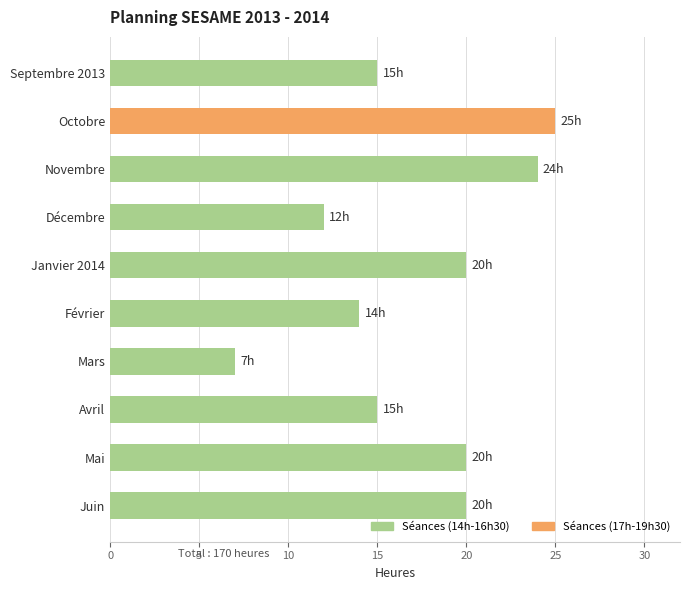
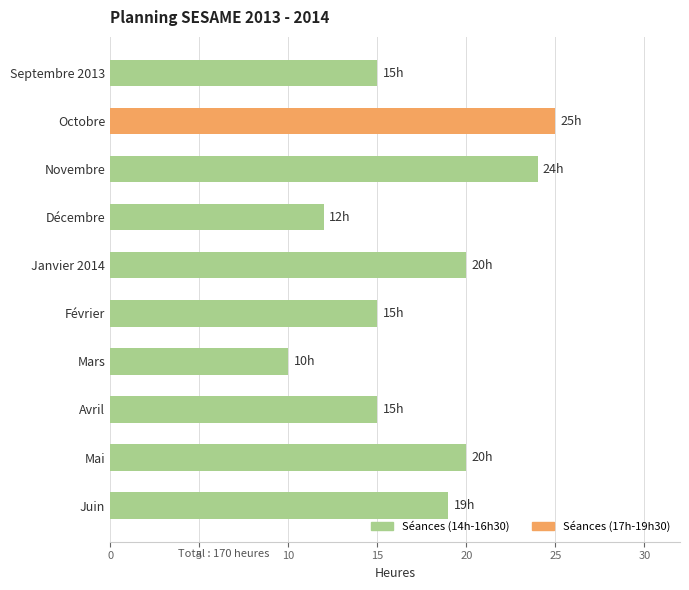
  {
    "Septembre 2013": "15h",
    "Octobre": "25h",
    "Novembre": "24h",
    "Décembre": "12h",
    "Janvier 2014": "20h",
-   "Février": "14h",
-   "Mars": "7h",
+   "Février": "15h",
+   "Mars": "10h",
    "Avril": "15h",
    "Mai": "20h",
-   "Juin": "20h"
+   "Juin": "19h"
  }
